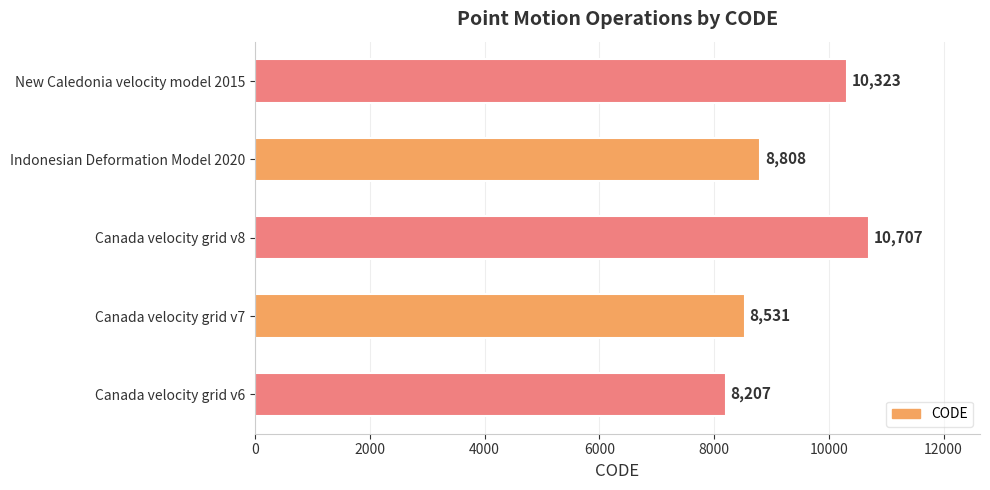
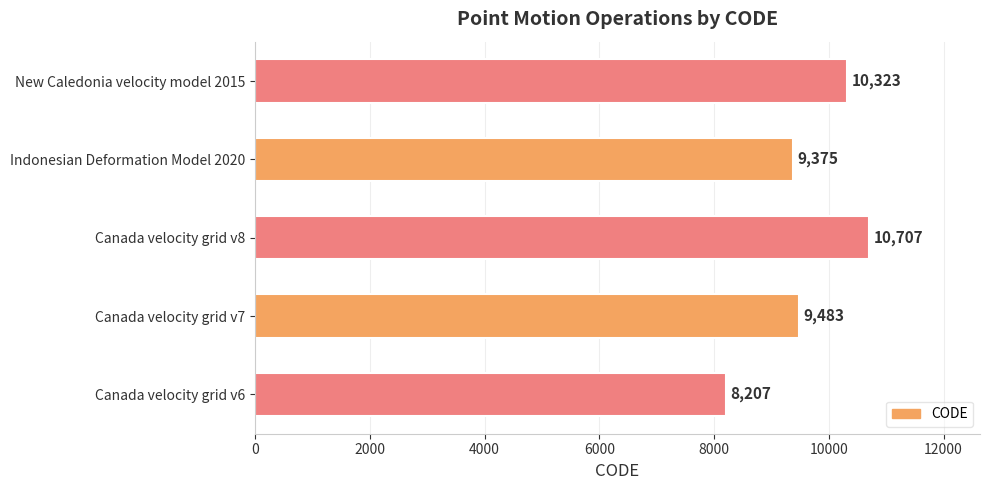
  {
    "New Caledonia velocity model 2015": "10,323",
-   "Indonesian Deformation Model 2020": "8,808",
+   "Indonesian Deformation Model 2020": "9,375",
    "Canada velocity grid v8": "10,707",
-   "Canada velocity grid v7": "8,531",
+   "Canada velocity grid v7": "9,483",
    "Canada velocity grid v6": "8,207"
  }
